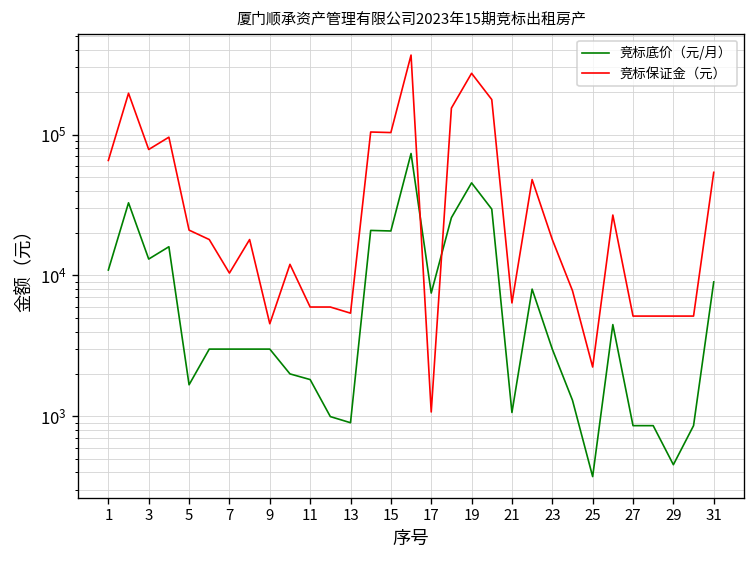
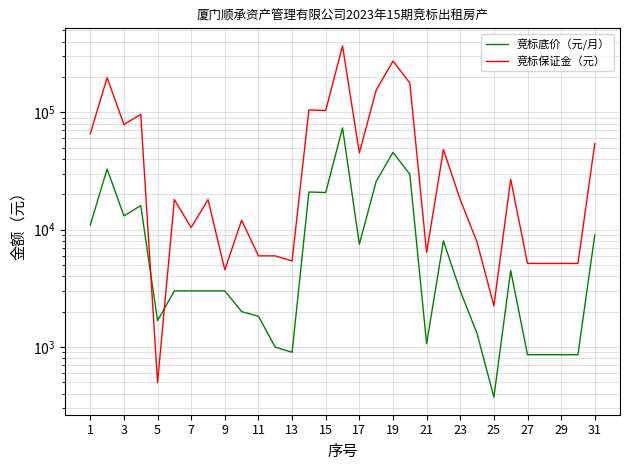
  {
    "竞标底价（元/月）": {
      "1": 11000,
      "3": 13000,
      "5": 1700,
      "7": 3000,
      "9": 3000,
      "11": 1800,
      "13": 900,
      "15": 21000,
      "17": 8000,
      "19": 45000,
      "21": 1100,
      "23": 3000,
      "25": 370,
      "27": 900,
-     "29": 450,
+     "29": 900,
      "31": 9000
    },
    "竞标保证金（元）": {
      "1": 70000,
      "3": 80000,
-     "5": 21000,
+     "5": 500,
      "7": 10000,
      "9": 4500,
      "11": 6000,
      "13": 5000,
      "15": 100000,
-     "17": 1100,
+     "17": 45000,
      "19": 270000,
      "21": 6000,
      "23": 18000,
      "25": 2200,
      "27": 5000,
      "29": 5000,
      "31": 50000
    }
  }
